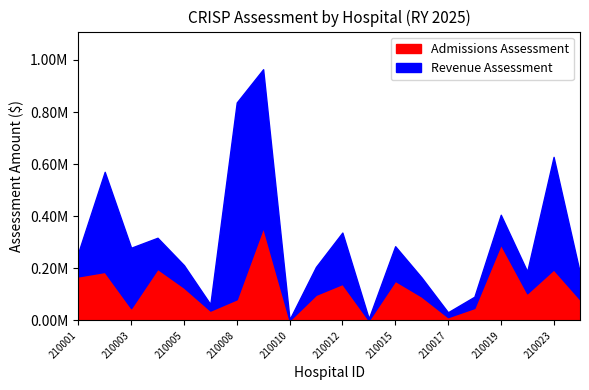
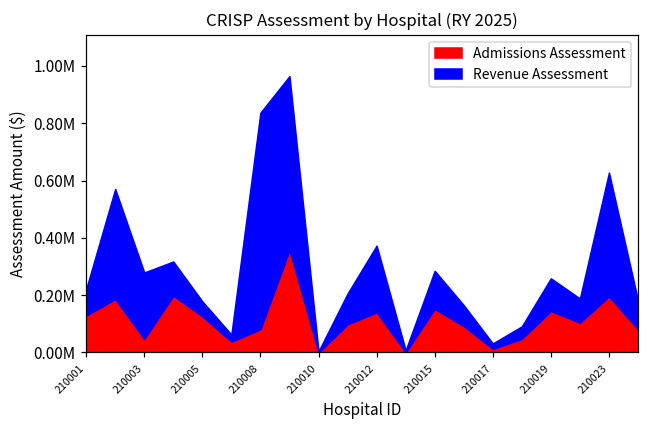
  {
    "Admissions Assessment": {
-     "210001": 170000,
-     "210019": 290000
+     "210001": 130000,
+     "210019": 140000
    },
    "Revenue Assessment": {
      "210001": 90000,
      "210003": 230000,
-     "210005": 90000,
+     "210005": 50000,
      "210008": 760000,
-     "210012": 200000,
+     "210012": 230000,
      "210015": 130000,
      "210017": 20000,
      "210019": 110000,
      "210023": 430000
    }
  }
